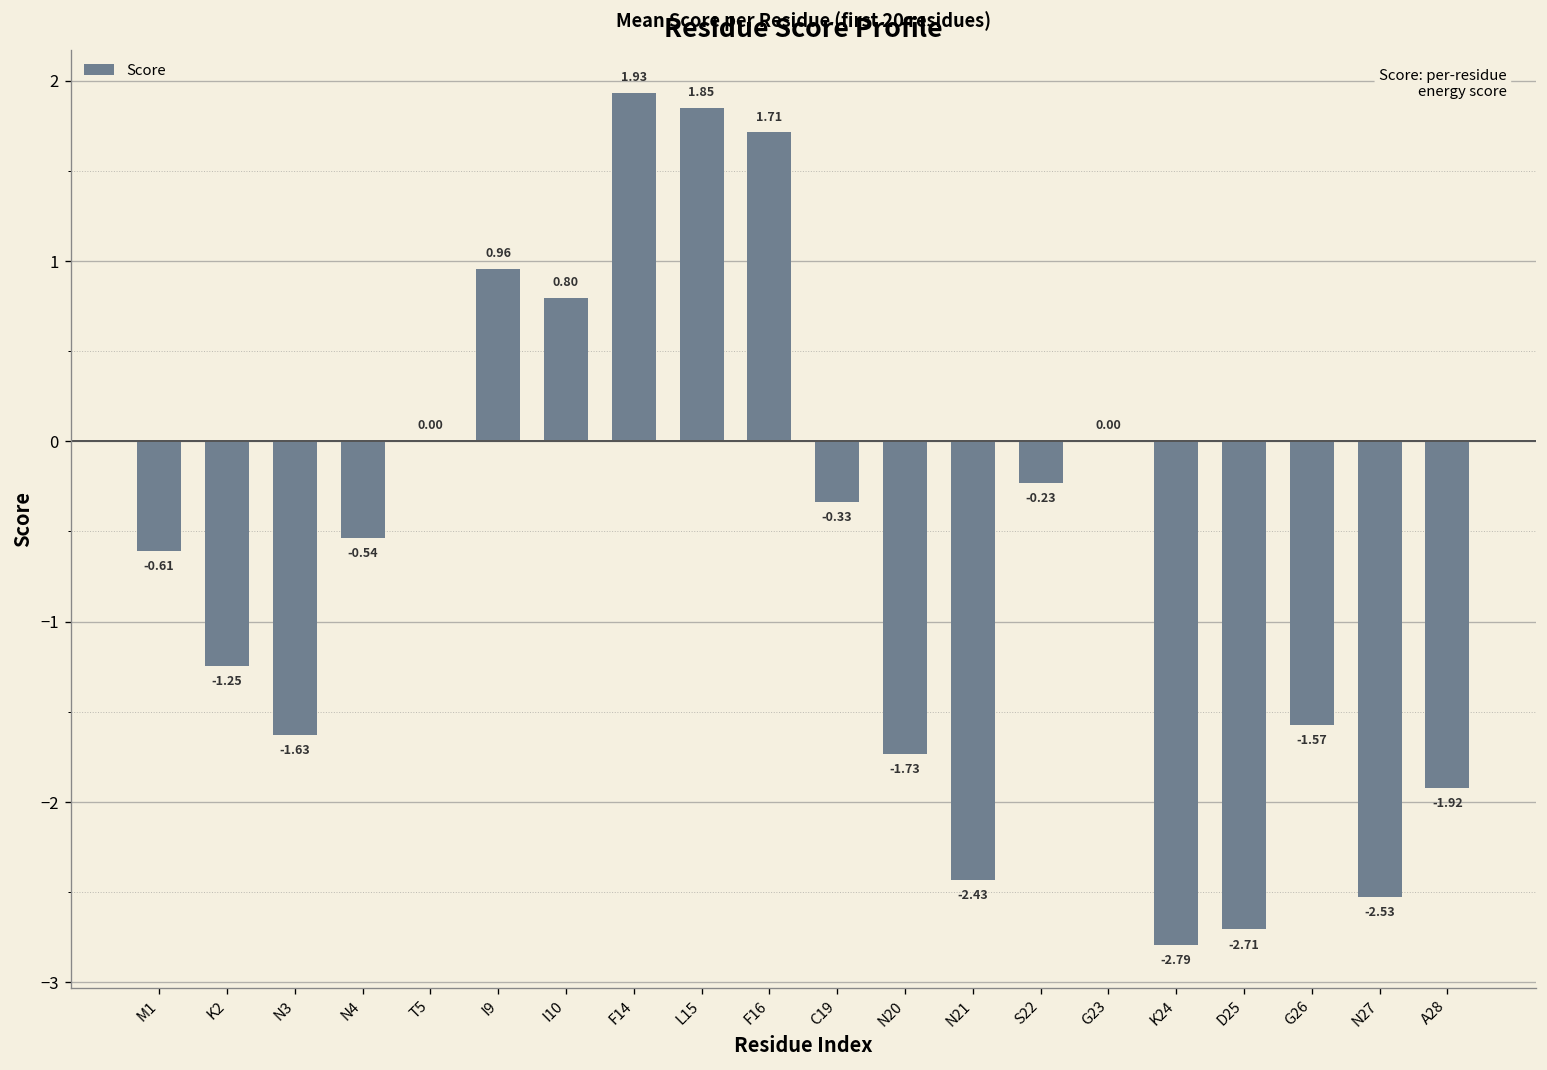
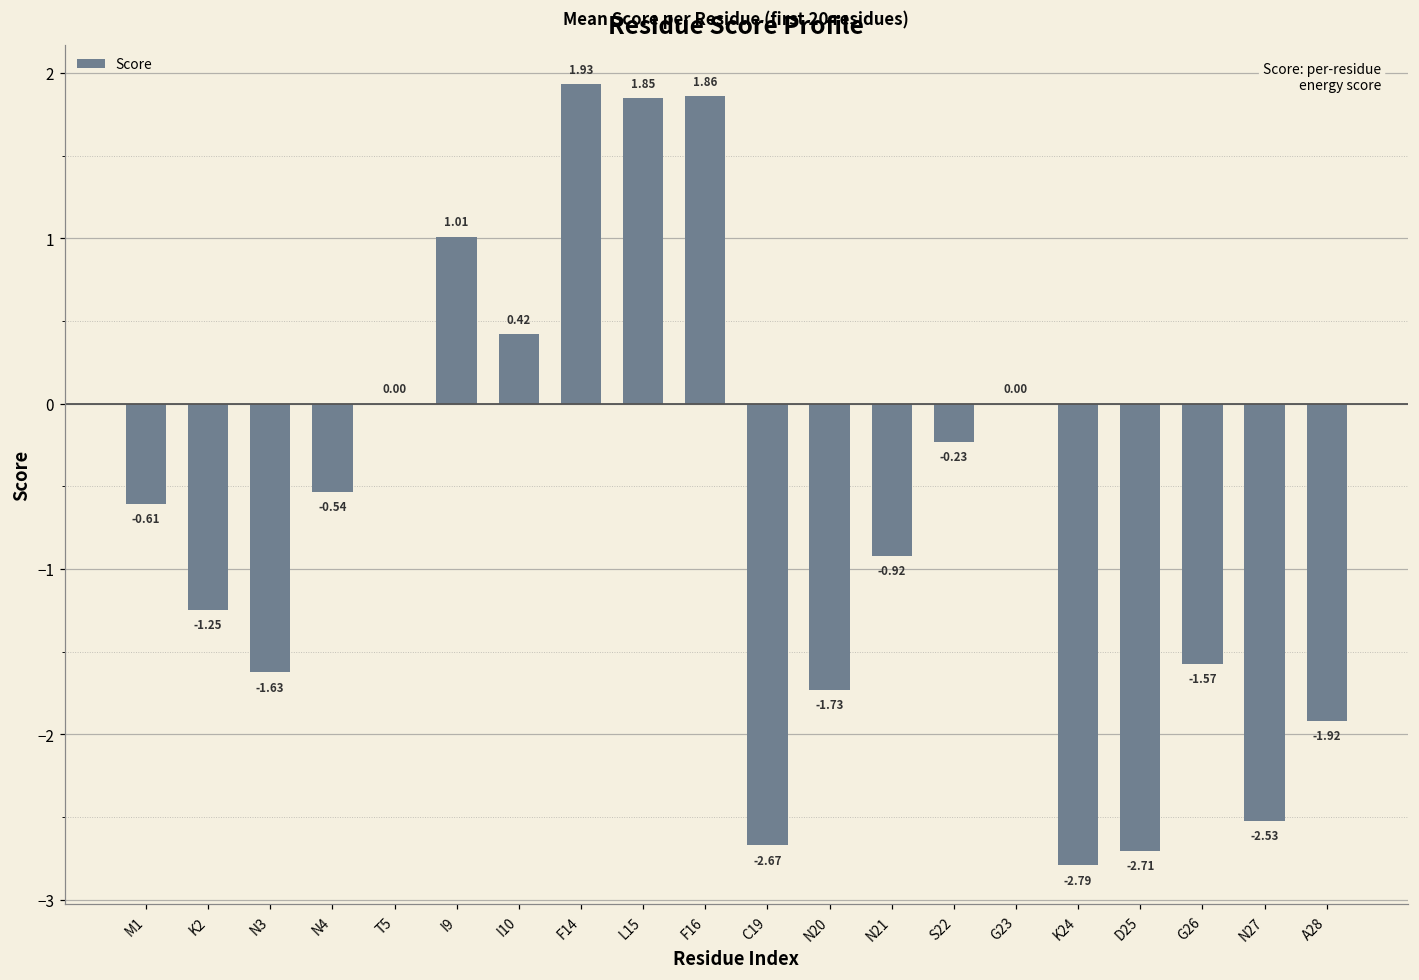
  {
    "M1": -0.61,
    "K2": -1.25,
    "N3": -1.63,
    "N4": -0.54,
    "T5": 0.00,
-   "I9": 0.96,
-   "I10": 0.80,
+   "I9": 1.01,
+   "I10": 0.42,
    "F14": 1.93,
    "L15": 1.85,
-   "F16": 1.71,
-   "C19": -0.33,
+   "F16": 1.86,
+   "C19": -2.67,
    "N20": -1.73,
-   "N21": -2.43,
+   "N21": -0.92,
    "S22": -0.23,
    "G23": 0.00,
    "K24": -2.79,
    "D25": -2.71,
    "G26": -1.57,
    "N27": -2.53,
    "A28": -1.92
  }
